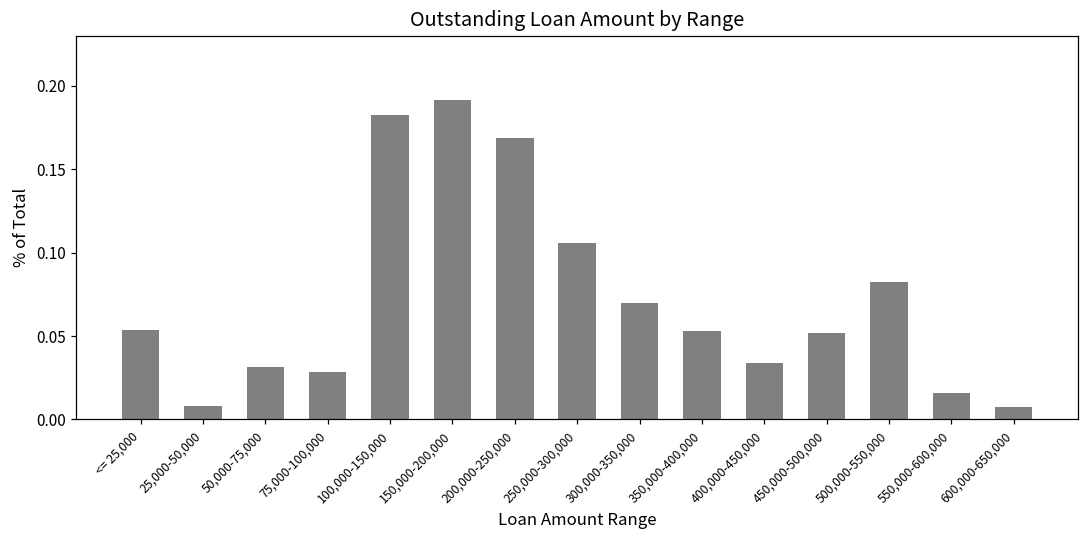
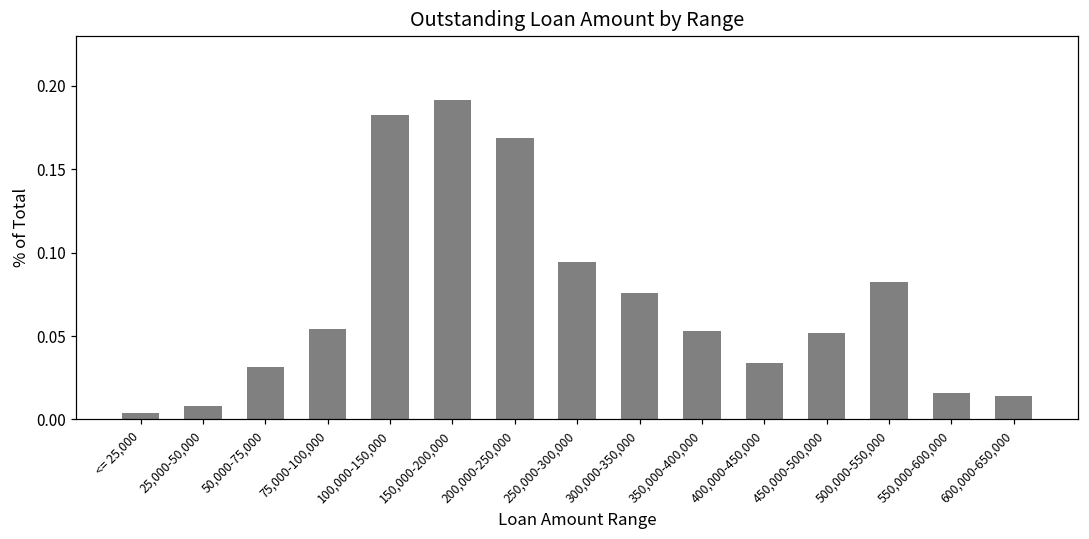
  {
-   "<= 25,000": 0.054,
+   "<= 25,000": 0.004,
    "25,000-50,000": 0.008,
    "50,000-75,000": 0.031,
-   "75,000-100,000": 0.028,
+   "75,000-100,000": 0.054,
    "100,000-150,000": 0.182,
    "150,000-200,000": 0.192,
    "200,000-250,000": 0.168,
-   "250,000-300,000": 0.106,
-   "300,000-350,000": 0.070,
+   "250,000-300,000": 0.094,
+   "300,000-350,000": 0.076,
    "350,000-400,000": 0.053,
    "400,000-450,000": 0.034,
    "450,000-500,000": 0.052,
    "500,000-550,000": 0.082,
    "550,000-600,000": 0.016,
-   "600,000-650,000": 0.007
+   "600,000-650,000": 0.014
  }
